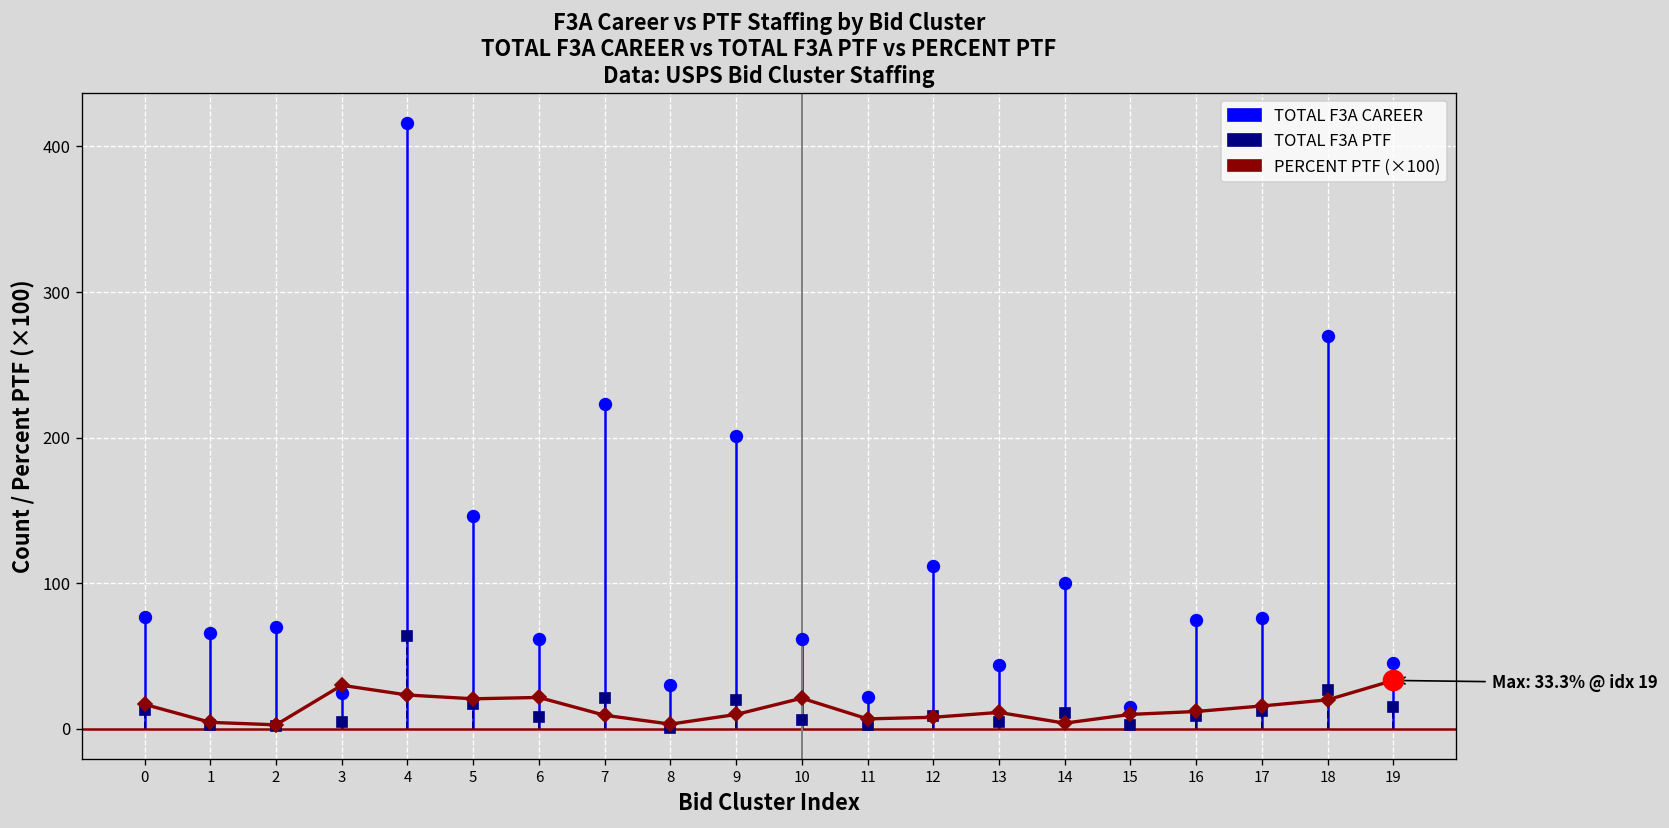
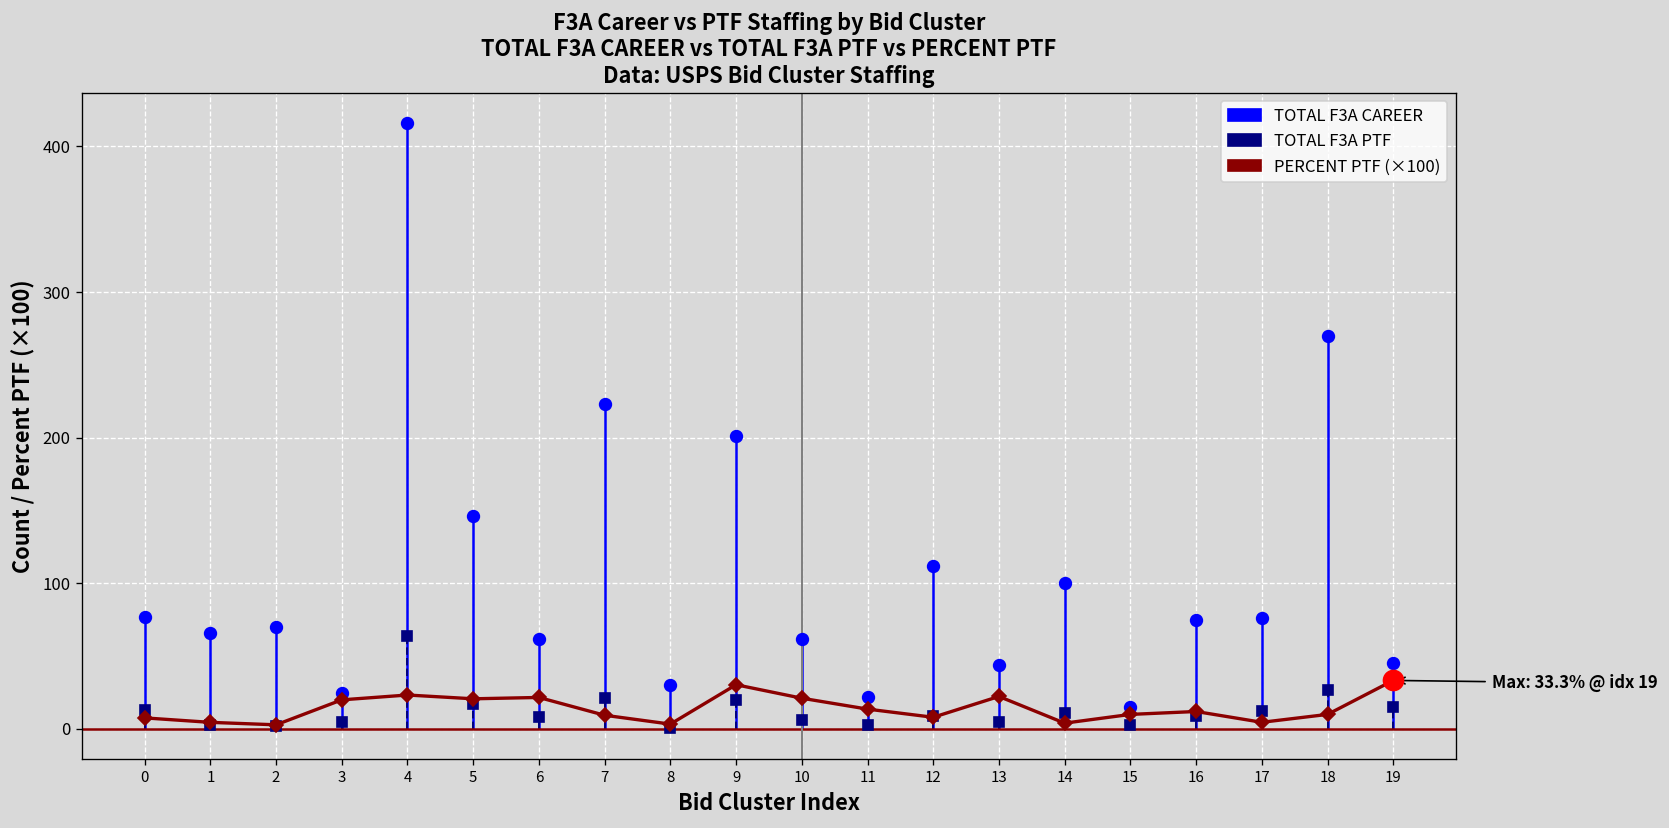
  {
    "PERCENT PTF (×100)": {
-     "0": 17,
-     "3": 30,
+     "0": 8,
+     "3": 20,
      "4": 23,
      "5": 21,
      "6": 22,
      "7": 9,
      "8": 3,
-     "9": 10,
+     "9": 30,
      "10": 21,
-     "11": 7,
-     "13": 11,
+     "11": 14,
+     "13": 22,
      "14": 4,
      "15": 10,
      "16": 12,
-     "17": 16,
-     "18": 20
+     "17": 5,
+     "18": 10
    }
  }
